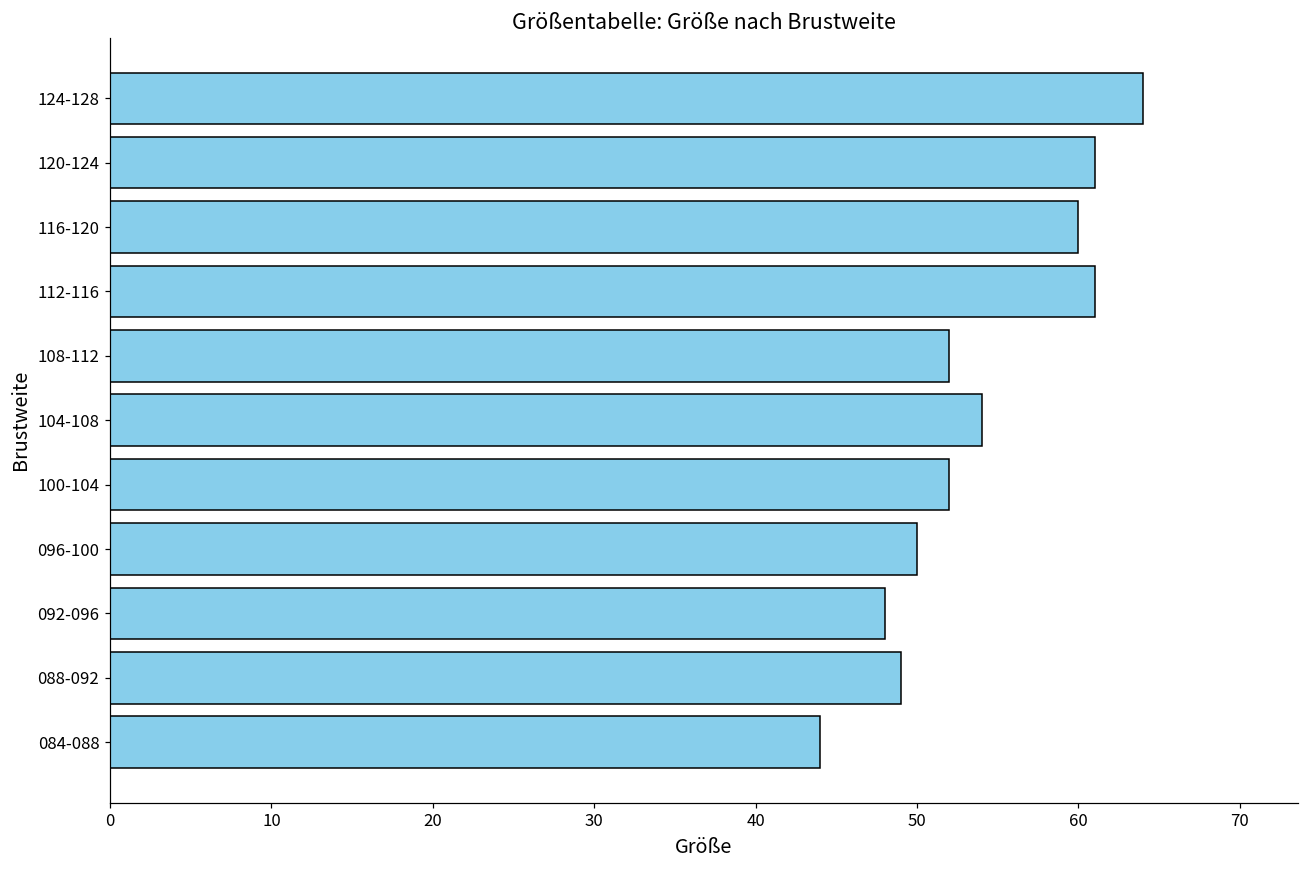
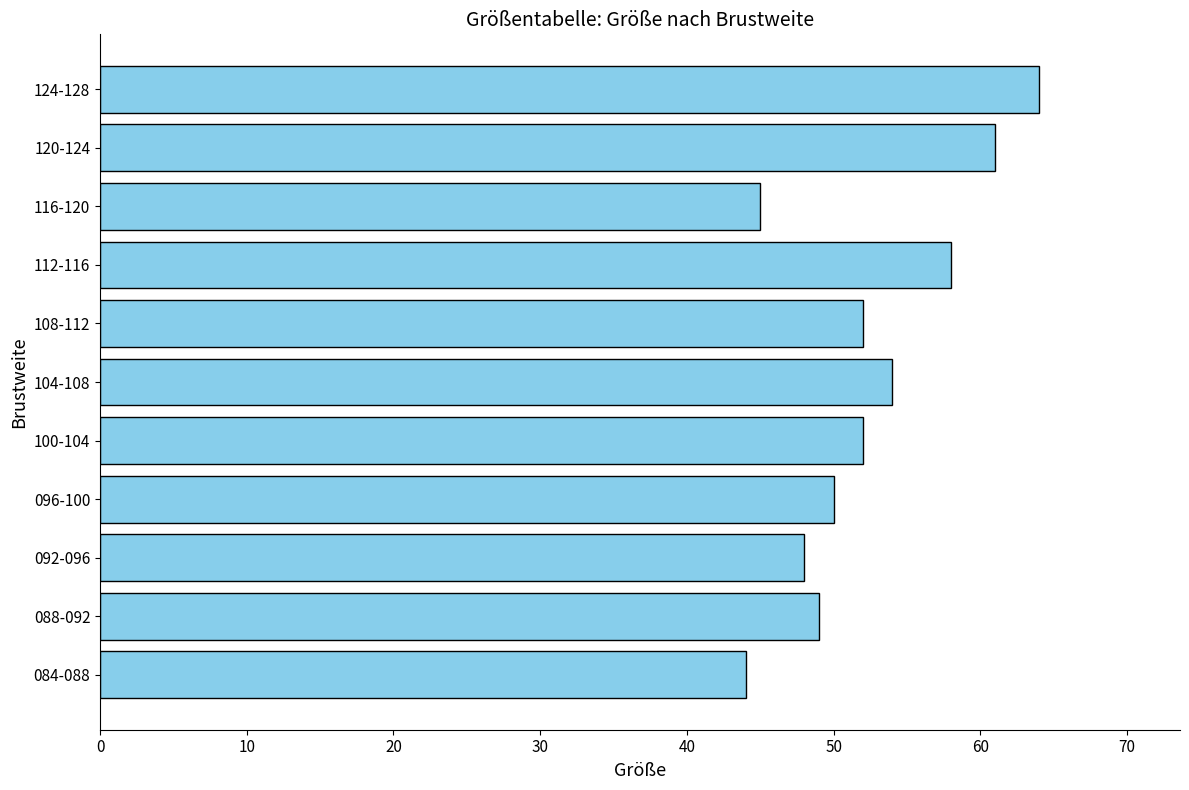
  {
    "124-128": 64,
    "120-124": 61,
-   "116-120": 60,
-   "112-116": 61,
+   "116-120": 45,
+   "112-116": 58,
    "108-112": 52,
    "104-108": 54,
    "100-104": 52,
    "096-100": 50,
    "092-096": 48,
    "088-092": 49,
    "084-088": 44
  }
